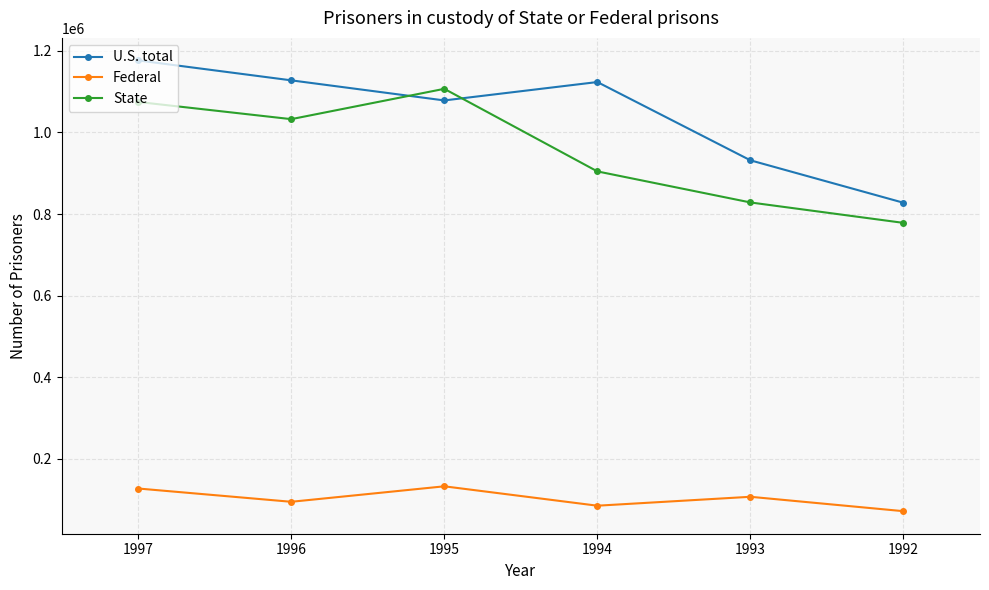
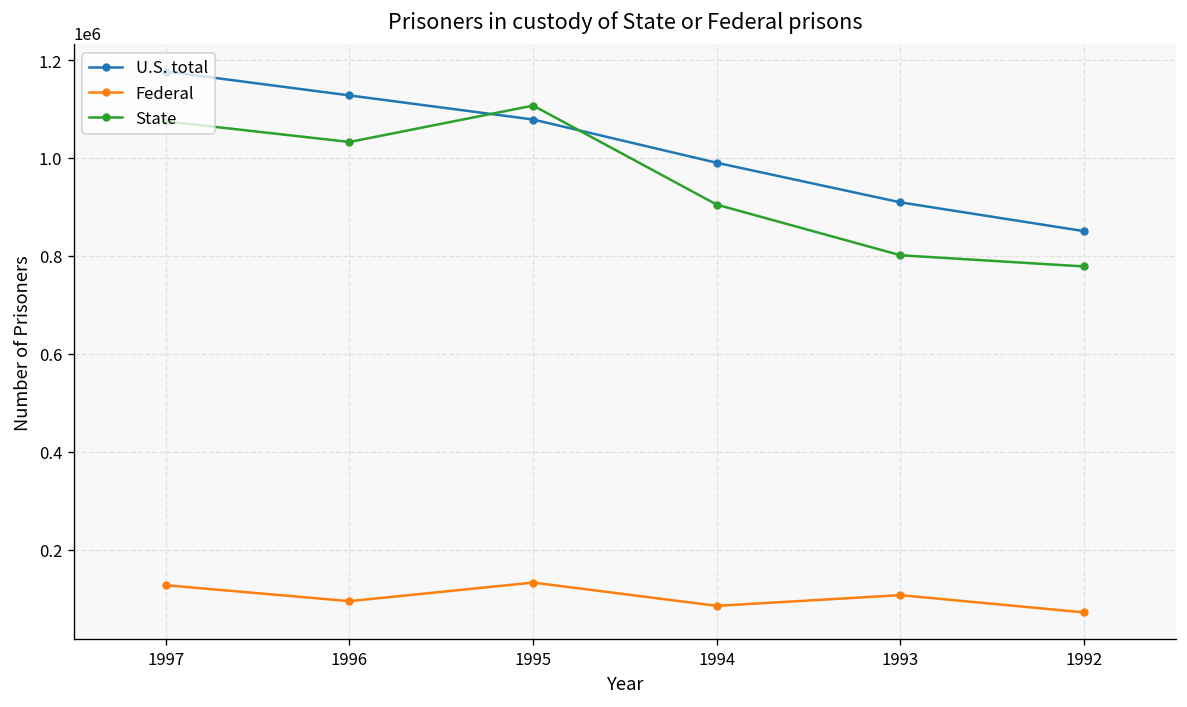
  {
    "U.S. total": {
      "1996": 1130000,
      "1995": 1080000,
-     "1994": 1120000,
-     "1993": 930000,
-     "1992": 830000
+     "1994": 990000,
+     "1993": 910000,
+     "1992": 850000
    },
    "Federal": {
      "1997": 130000,
      "1996": 100000,
      "1995": 130000,
      "1994": 90000,
      "1993": 110000,
      "1992": 70000
    },
    "State": {
      "1996": 1030000,
      "1995": 1110000,
      "1994": 900000,
-     "1993": 830000,
+     "1993": 800000,
      "1992": 780000
    }
  }
